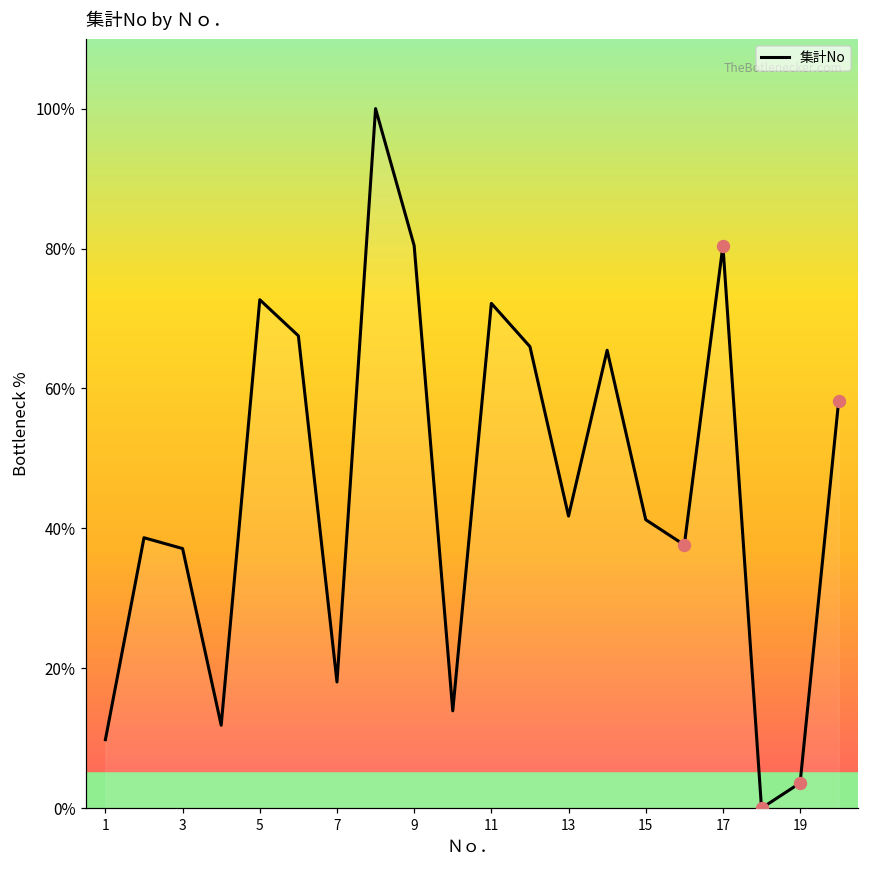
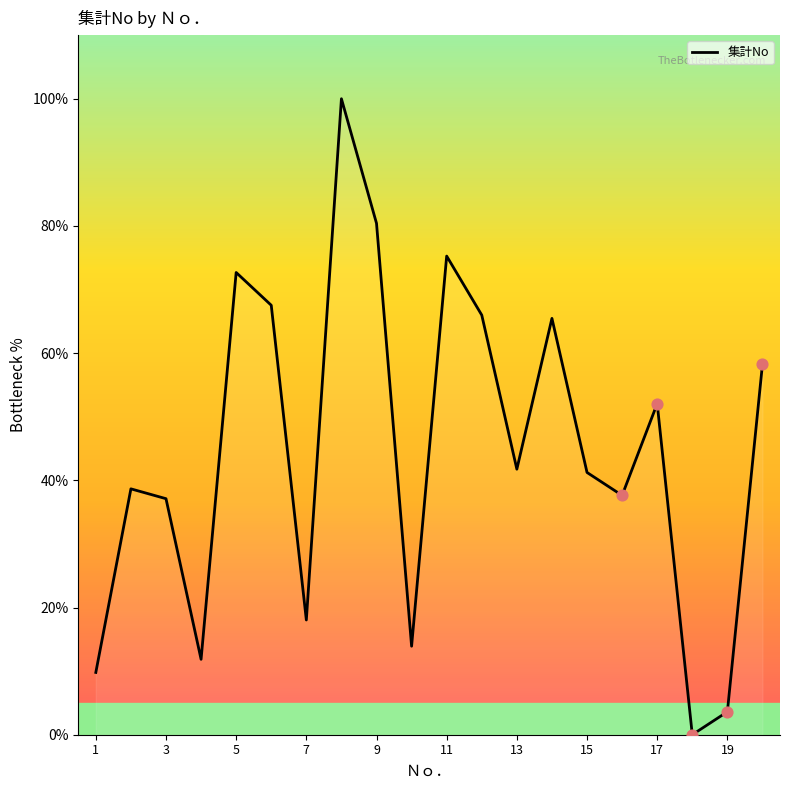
  {
    "集計No": {
      "1": "10%",
      "3": "37%",
      "5": "73%",
      "7": "18%",
      "9": "80%",
-     "11": "72%",
+     "11": "75%",
      "13": "42%",
      "15": "41%",
-     "17": "80%"
+     "17": "52%"
    }
  }
